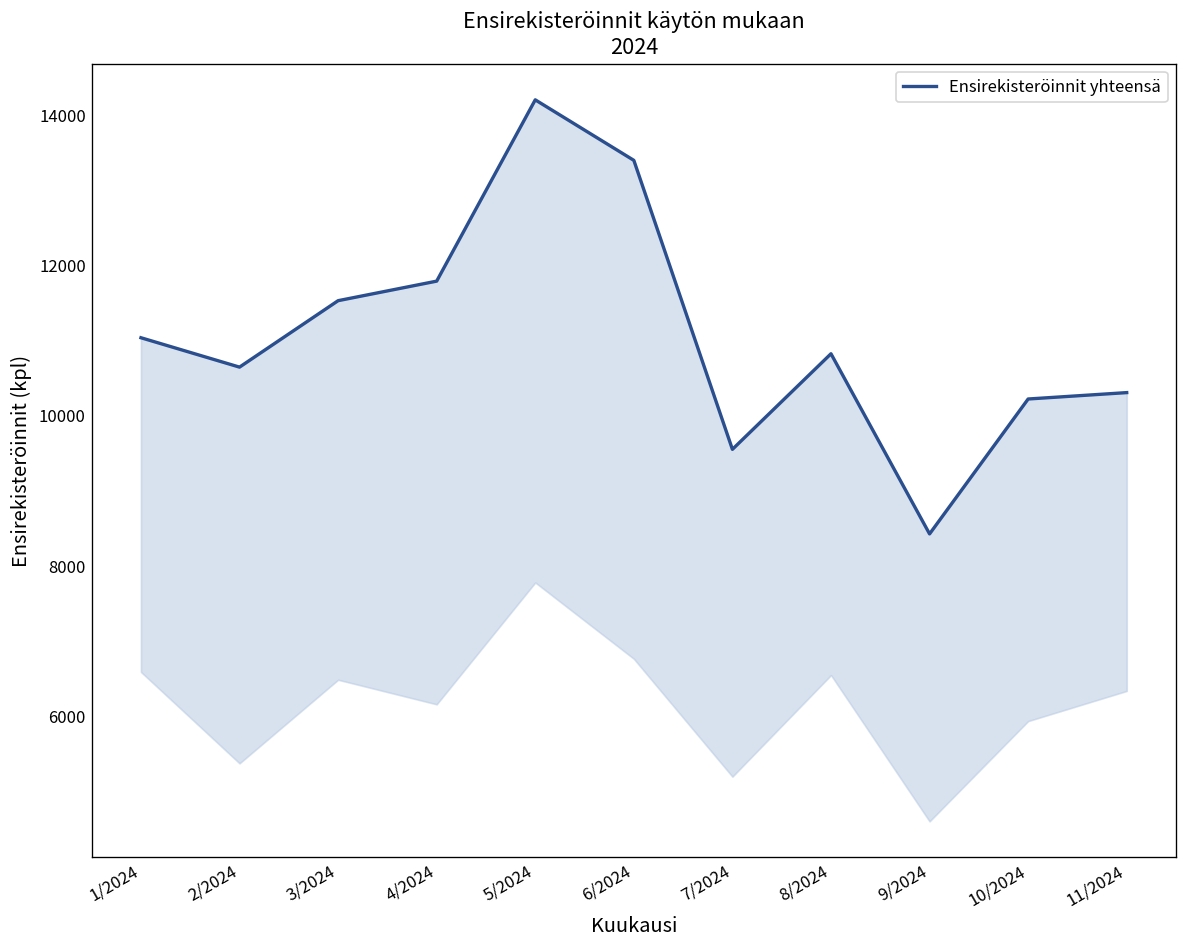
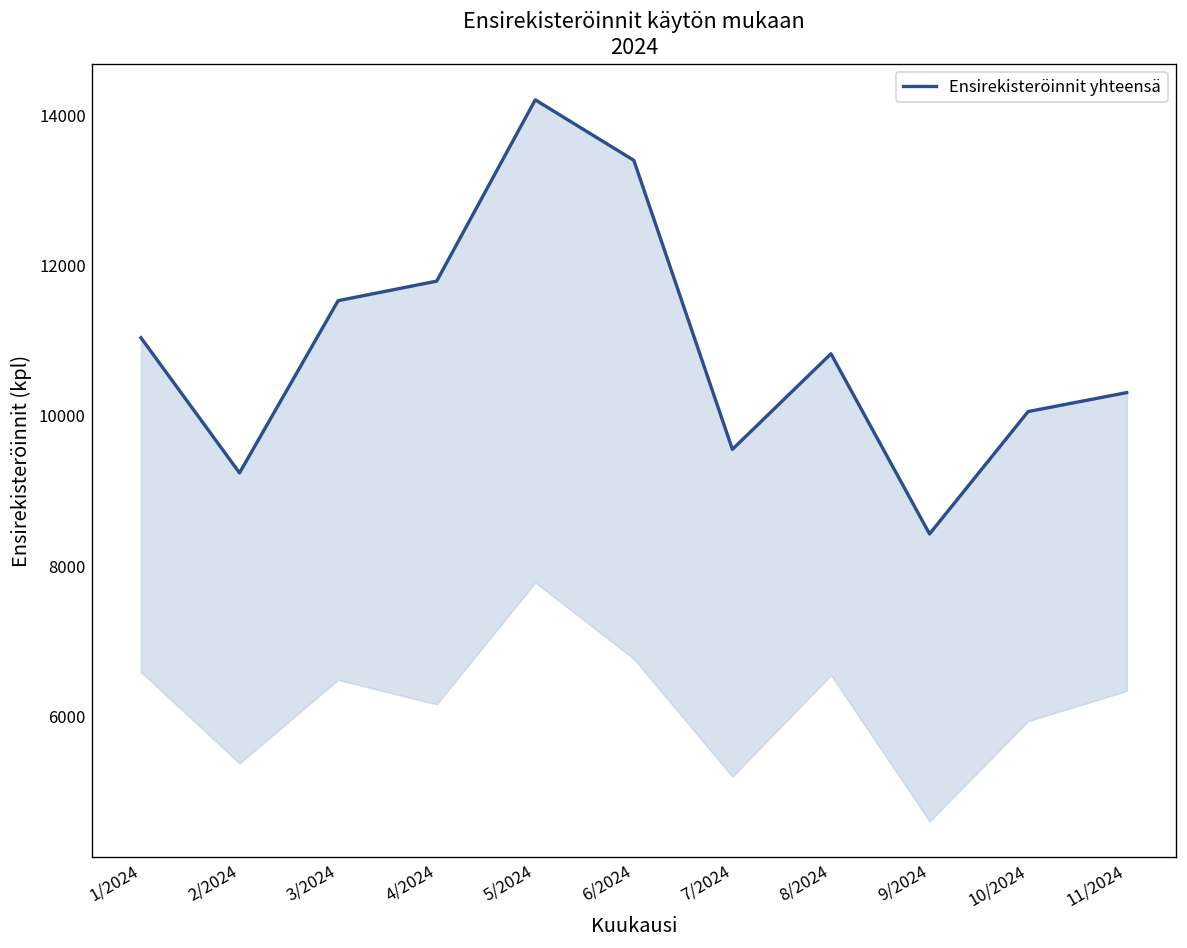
  {
    "1/2024": 11000,
-   "2/2024": 10600,
+   "2/2024": 9200,
    "3/2024": 11500,
    "4/2024": 11800,
    "5/2024": 14200,
    "6/2024": 13400,
    "7/2024": 9600,
    "8/2024": 10800,
    "9/2024": 8400,
-   "10/2024": 10200,
+   "10/2024": 10100,
    "11/2024": 10300
  }
